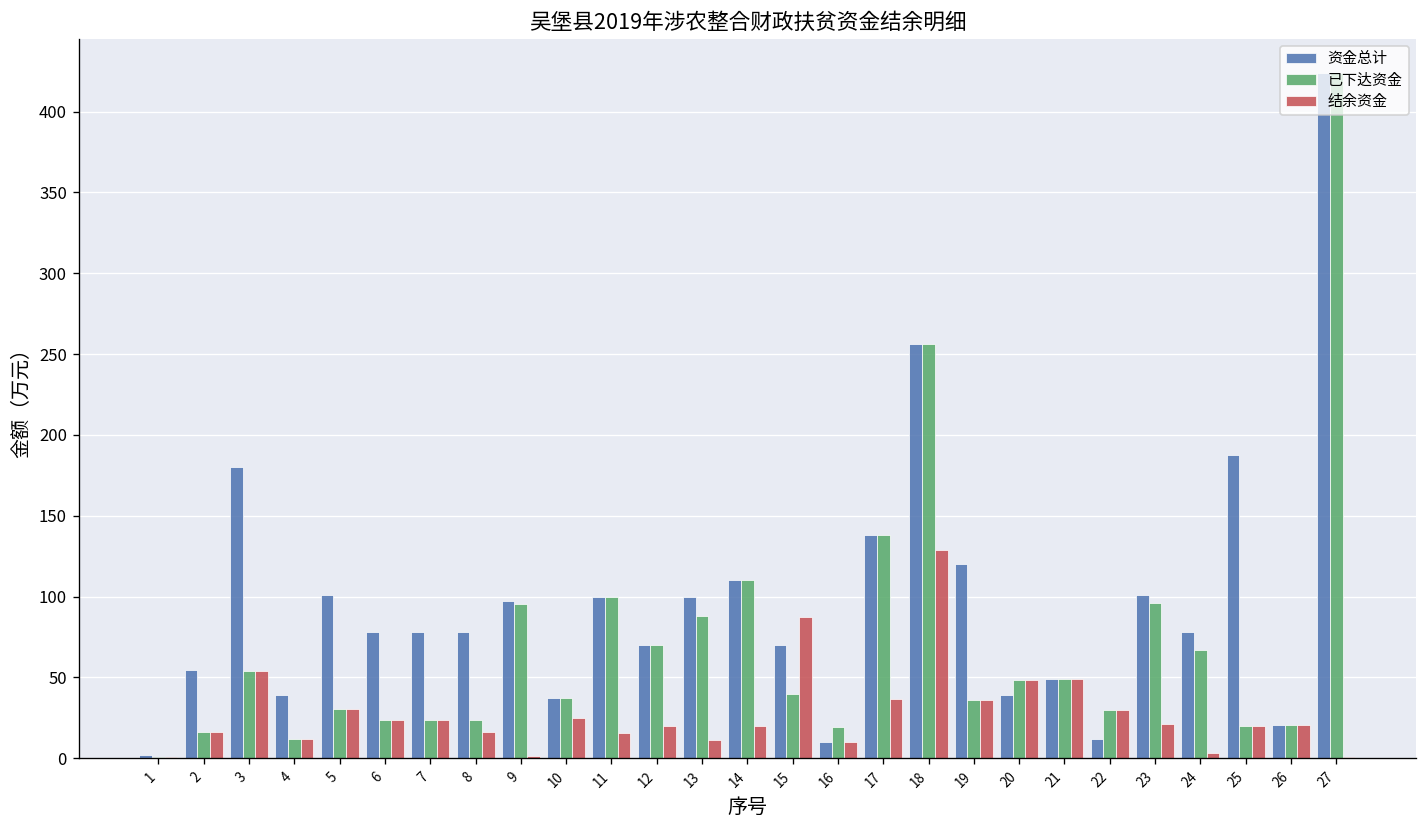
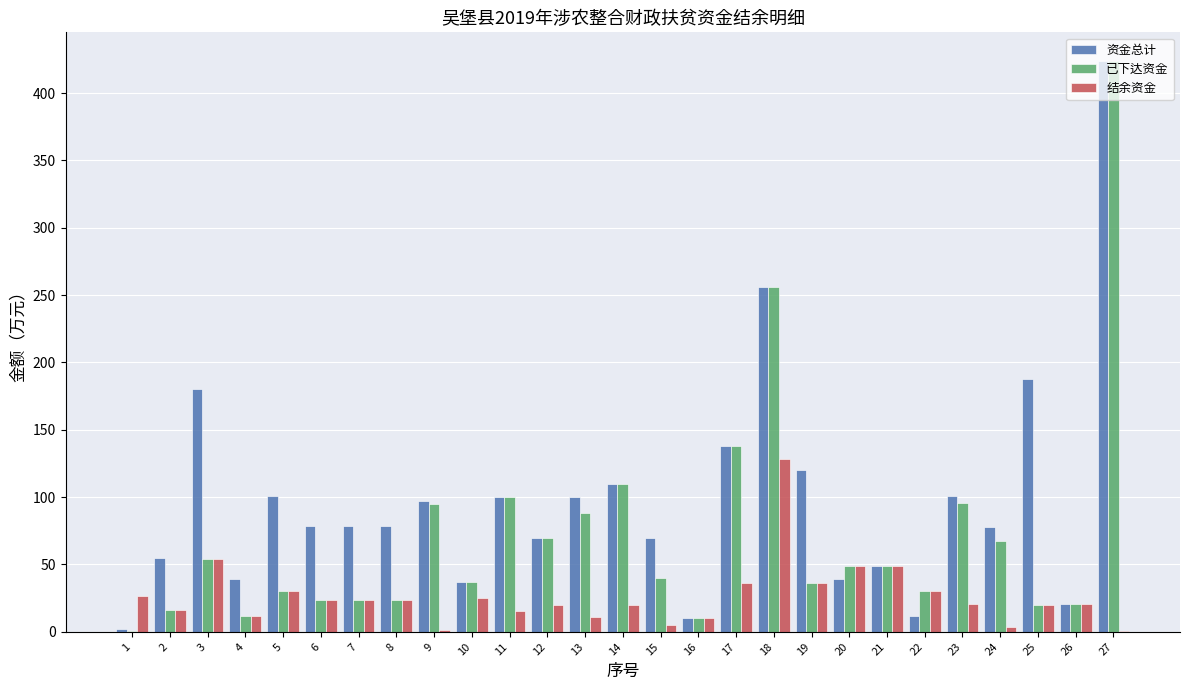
  {
    "资金总计": {
      "2": 55,
      "3": 180,
      "4": 39,
      "5": 101,
      "6": 78,
      "7": 78,
      "8": 78,
      "9": 97,
      "10": 37,
      "11": 100,
      "12": 70,
      "13": 100,
      "14": 110,
      "15": 70,
      "16": 10,
      "17": 138,
      "18": 256,
      "19": 120,
      "20": 39,
      "21": 49,
      "22": 12,
      "23": 101,
      "24": 78,
      "25": 188,
      "26": 21
    },
    "已下达资金": {
      "2": 16,
      "3": 54,
      "4": 12,
      "5": 30,
      "6": 23,
      "7": 23,
      "8": 23,
      "9": 95,
      "10": 37,
      "11": 100,
      "12": 70,
      "13": 88,
      "14": 110,
      "15": 40,
-     "16": 19,
+     "16": 10,
      "17": 138,
      "18": 256,
      "19": 36,
      "20": 49,
      "21": 49,
      "22": 30,
      "23": 96,
      "24": 67,
      "25": 20,
      "26": 21
    },
    "结余资金": {
-     "1": 1,
+     "1": 27,
      "2": 16,
      "3": 54,
      "4": 12,
      "5": 30,
      "6": 23,
      "7": 23,
-     "8": 16,
+     "8": 23,
      "10": 25,
      "11": 16,
      "12": 20,
      "13": 11,
      "14": 20,
-     "15": 88,
+     "15": 5,
      "16": 10,
      "17": 37,
      "18": 129,
      "19": 36,
      "20": 49,
      "21": 49,
      "22": 30,
      "23": 21,
      "24": 3,
      "25": 20,
      "26": 21
    }
  }
